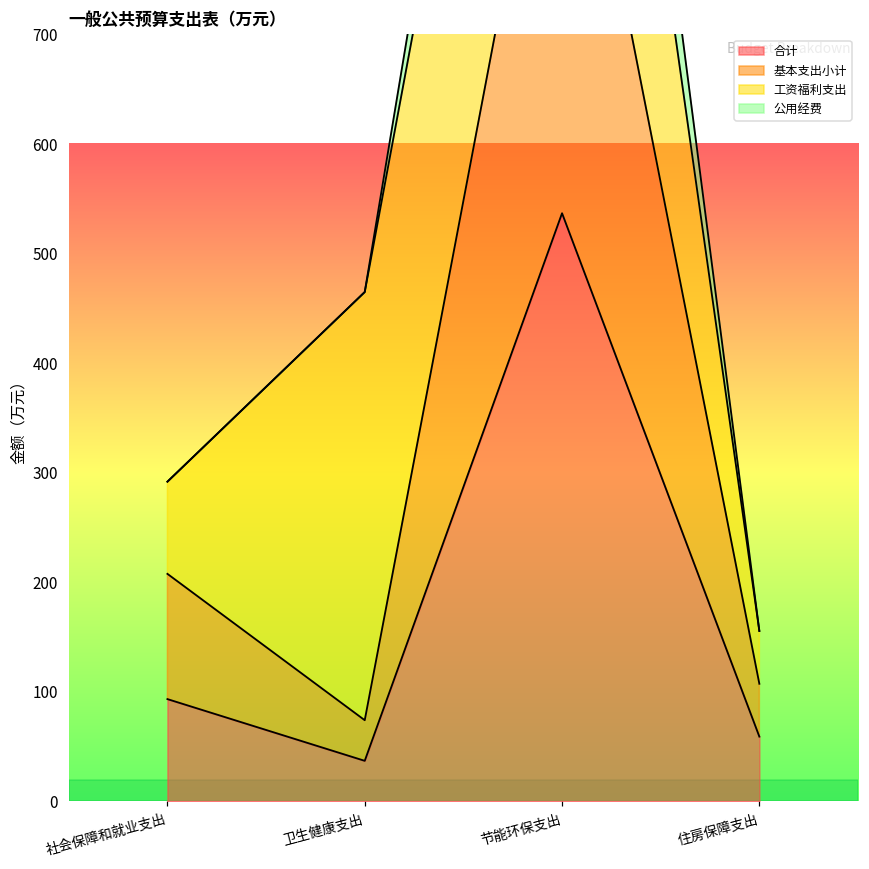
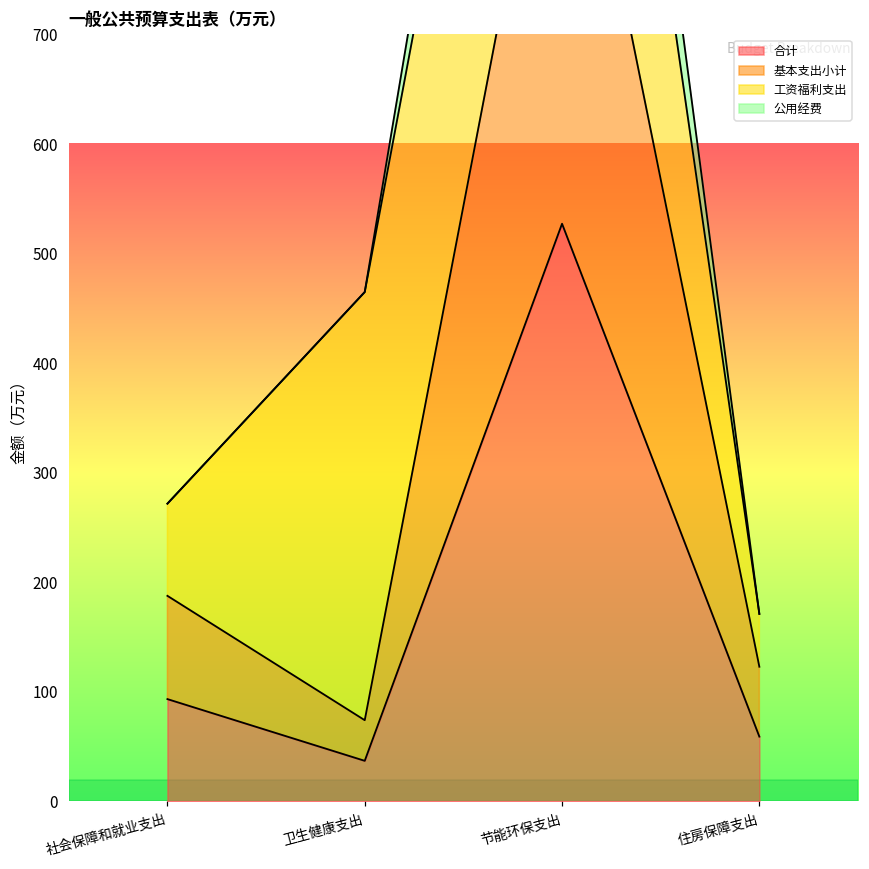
  {
    "合计": {
      "社会保障和就业支出": 90,
      "卫生健康支出": 40,
-     "节能环保支出": 540,
+     "节能环保支出": 530,
      "住房保障支出": 60
    },
    "基本支出小计": {
-     "社会保障和就业支出": 110,
+     "社会保障和就业支出": 90,
      "卫生健康支出": 40,
-     "住房保障支出": 50
+     "住房保障支出": 60
    }
  }
